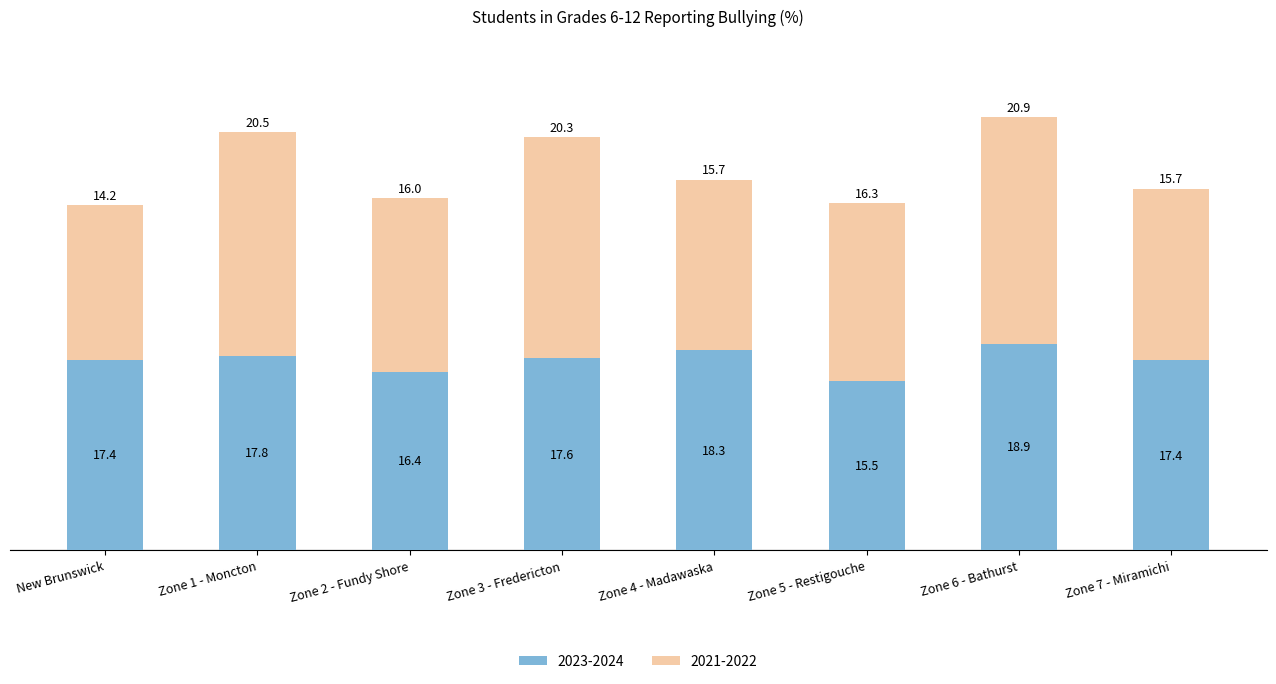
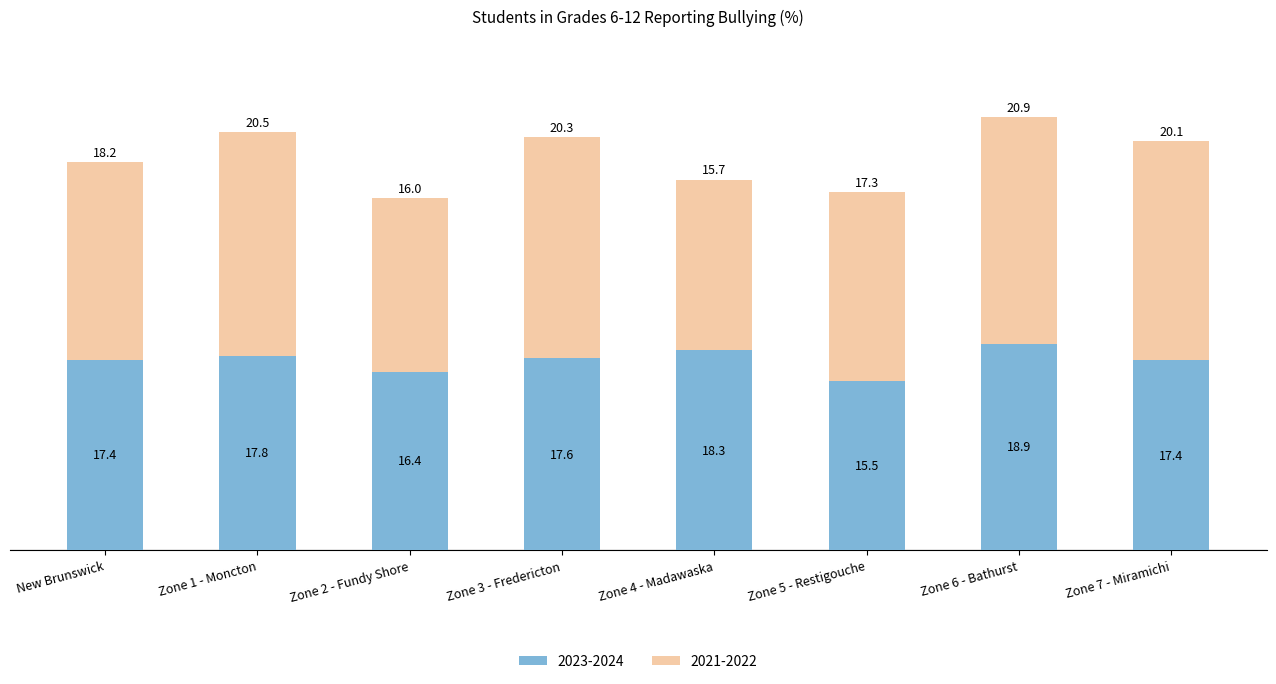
  {
    "2023-2024": {
      "New Brunswick": 17.4,
      "Zone 1 - Moncton": 17.8,
      "Zone 2 - Fundy Shore": 16.4,
      "Zone 3 - Fredericton": 17.6,
      "Zone 4 - Madawaska": 18.3,
      "Zone 5 - Restigouche": 15.5,
      "Zone 6 - Bathurst": 18.9,
      "Zone 7 - Miramichi": 17.4
    },
    "2021-2022": {
-     "New Brunswick": 14.2,
+     "New Brunswick": 18.2,
      "Zone 1 - Moncton": 20.5,
      "Zone 2 - Fundy Shore": 16.0,
      "Zone 3 - Fredericton": 20.3,
      "Zone 4 - Madawaska": 15.7,
-     "Zone 5 - Restigouche": 16.3,
+     "Zone 5 - Restigouche": 17.3,
      "Zone 6 - Bathurst": 20.9,
-     "Zone 7 - Miramichi": 15.7
+     "Zone 7 - Miramichi": 20.1
    }
  }
